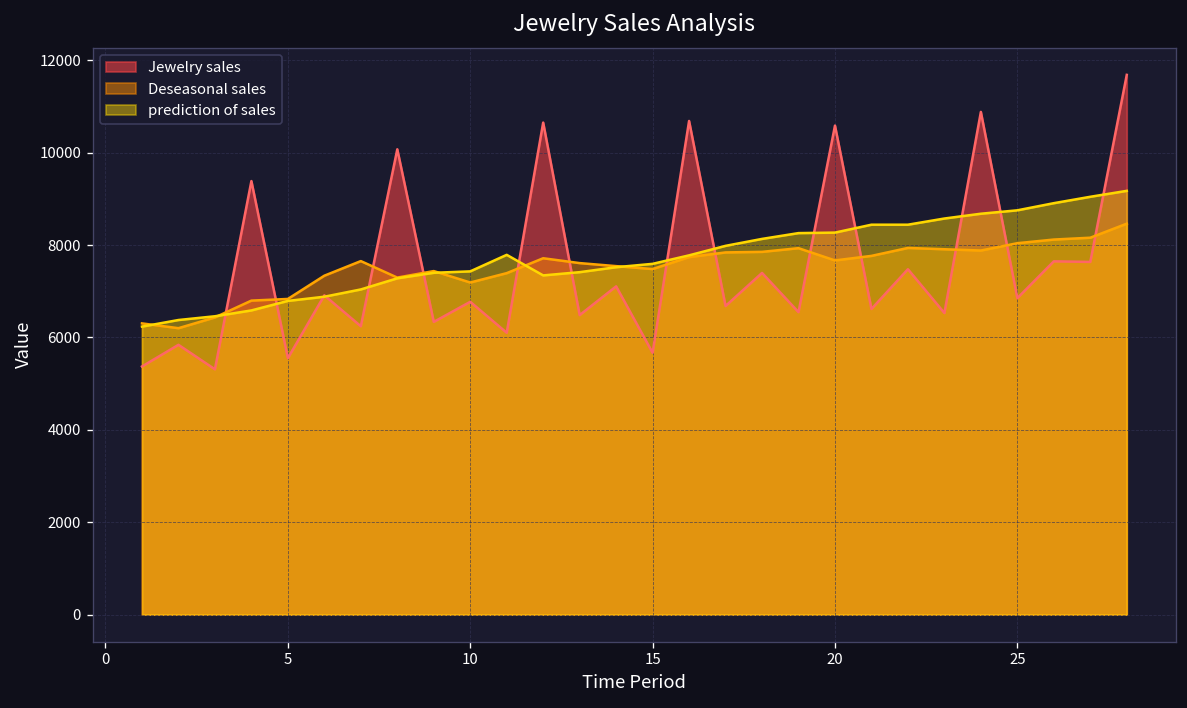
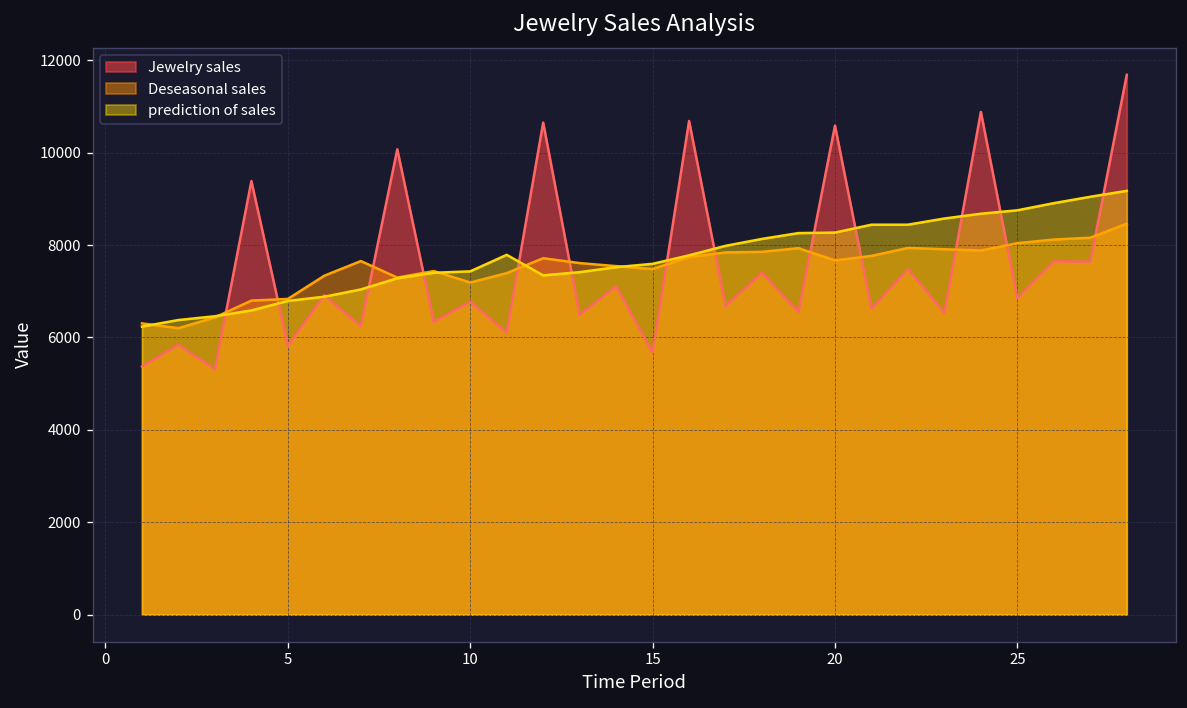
  {
    "Jewelry sales": {
-     "5": 5600,
+     "5": 5800,
      "10": 6800,
      "15": 5700,
      "20": 10600,
      "25": 6900
    }
  }
